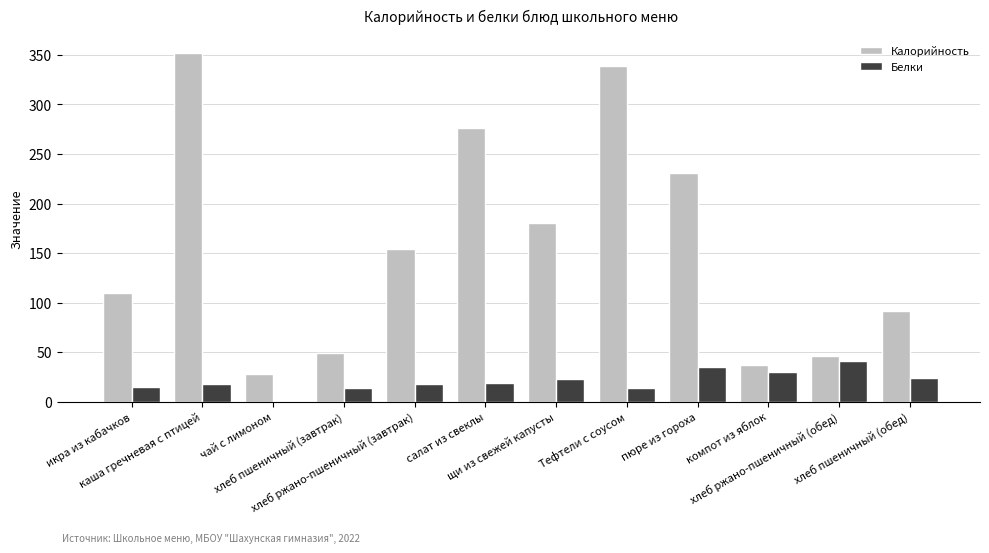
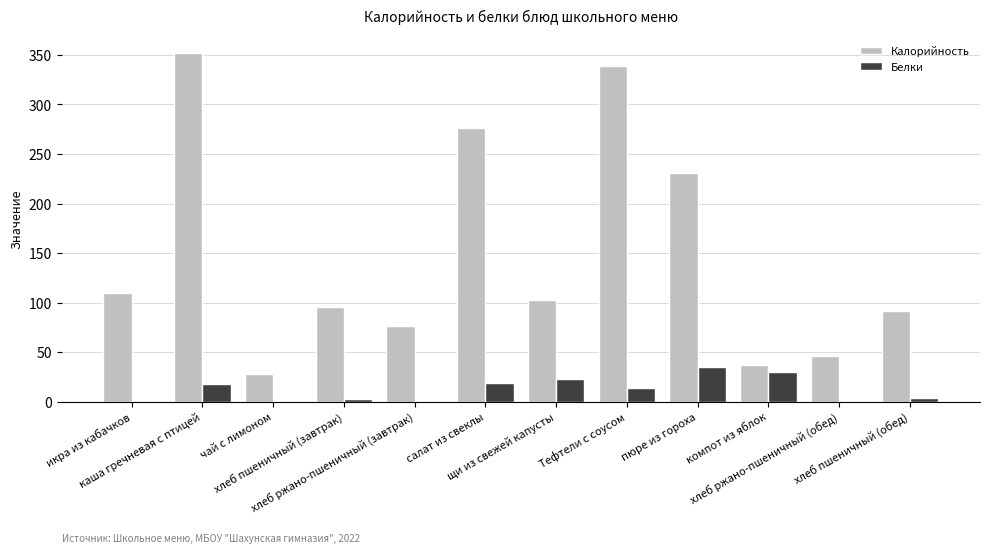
  {
    "Калорийность": {
      "икра из кабачков": 110,
      "каша гречневая с птицей": 350,
      "чай с лимоном": 30,
-     "хлеб пшеничный (завтрак)": 50,
-     "хлеб ржано-пшеничный (завтрак)": 150,
+     "хлеб пшеничный (завтрак)": 100,
+     "хлеб ржано-пшеничный (завтрак)": 80,
      "салат из свеклы": 280,
-     "щи из свежей капусты": 180,
+     "щи из свежей капусты": 100,
      "Тефтели с соусом": 340,
      "пюре из гороха": 230,
      "компот из яблок": 40,
      "хлеб ржано-пшеничный (обед)": 50,
      "хлеб пшеничный (обед)": 90
    },
    "Белки": {
-     "икра из кабачков": 20,
+     "икра из кабачков": 0,
      "каша гречневая с птицей": 20,
      "чай с лимоном": 0,
-     "хлеб пшеничный (завтрак)": 10,
-     "хлеб ржано-пшеничный (завтрак)": 20,
+     "хлеб пшеничный (завтрак)": 0,
+     "хлеб ржано-пшеничный (завтрак)": 0,
      "салат из свеклы": 20,
      "щи из свежей капусты": 20,
      "Тефтели с соусом": 10,
      "пюре из гороха": 40,
      "компот из яблок": 30,
-     "хлеб ржано-пшеничный (обед)": 40,
-     "хлеб пшеничный (обед)": 20
+     "хлеб ржано-пшеничный (обед)": 0,
+     "хлеб пшеничный (обед)": 0
    }
  }
